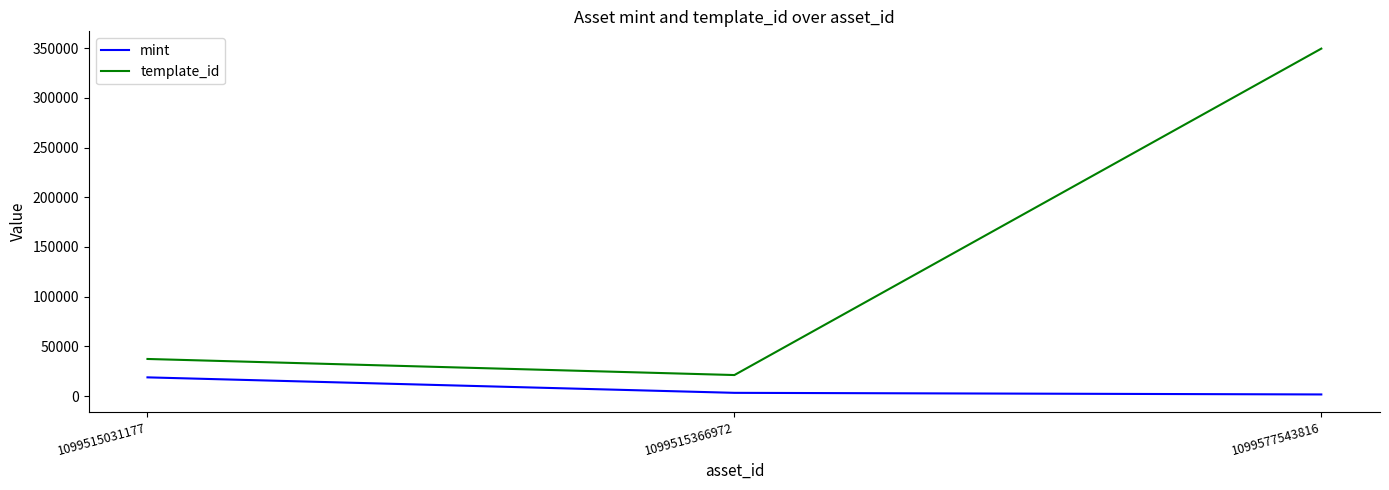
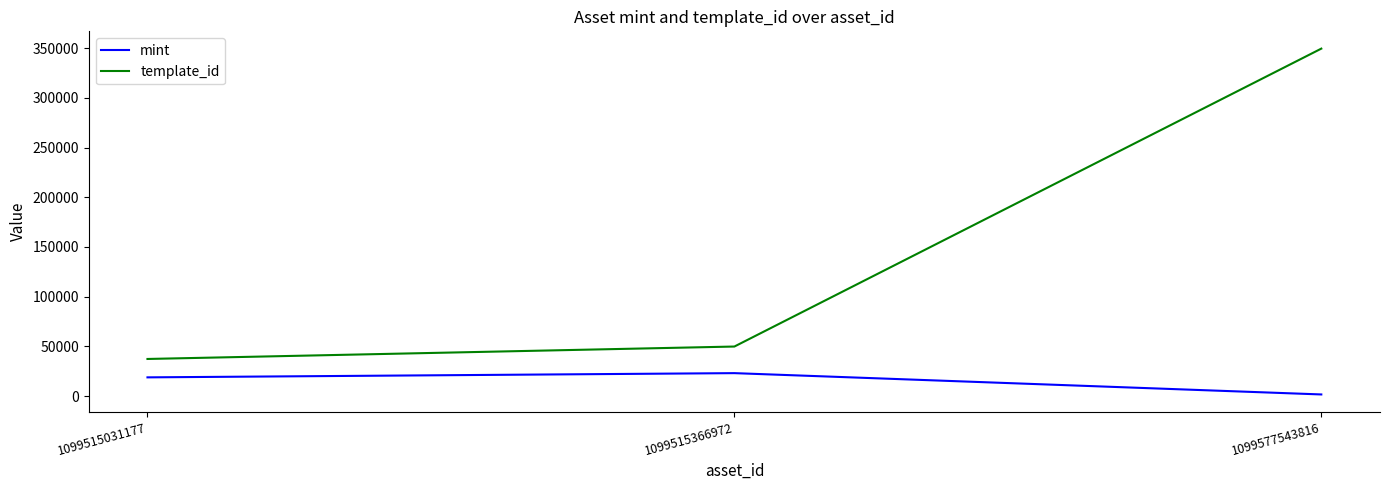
  {
    "mint": {
      "1099515031177": 20000,
-     "1099515366972": 0,
+     "1099515366972": 20000,
      "1099577543816": 0
    },
    "template_id": {
      "1099515031177": 40000,
-     "1099515366972": 20000,
+     "1099515366972": 50000,
      "1099577543816": 350000
    }
  }
